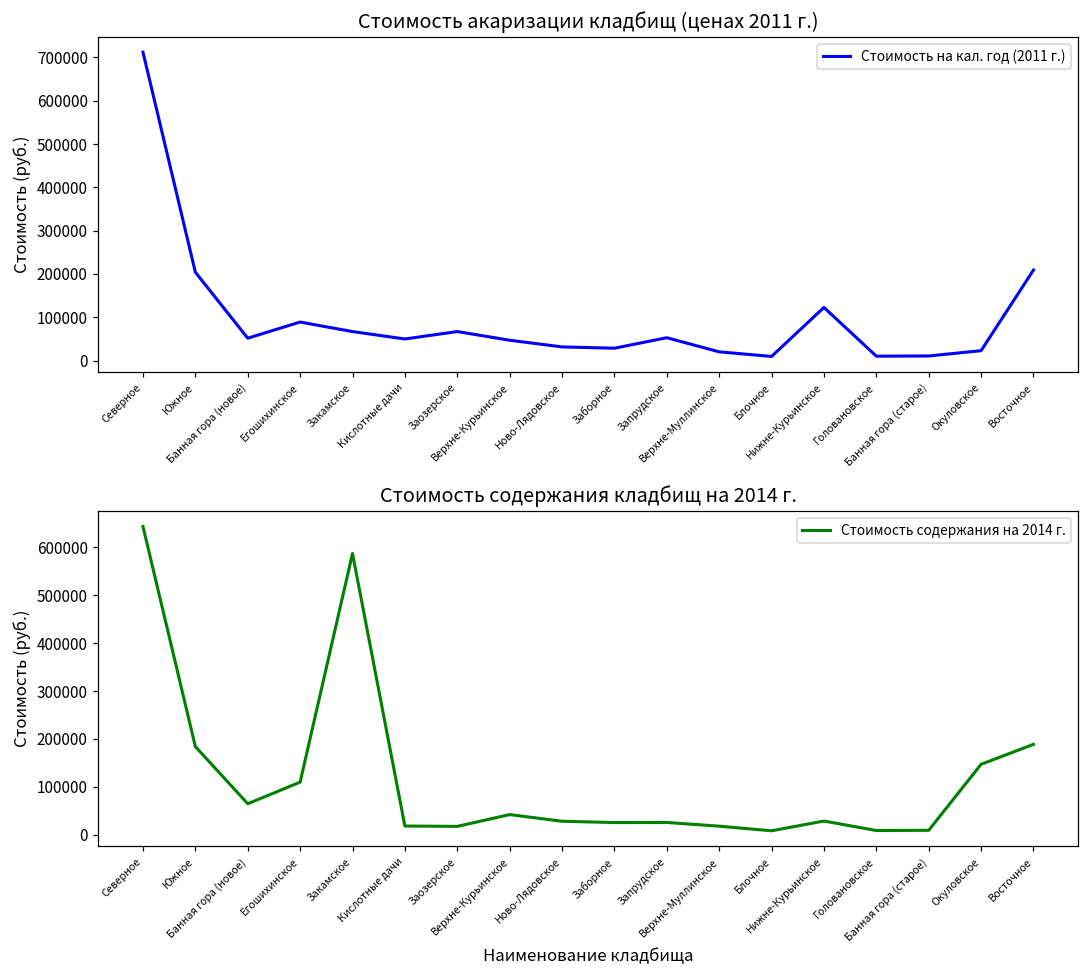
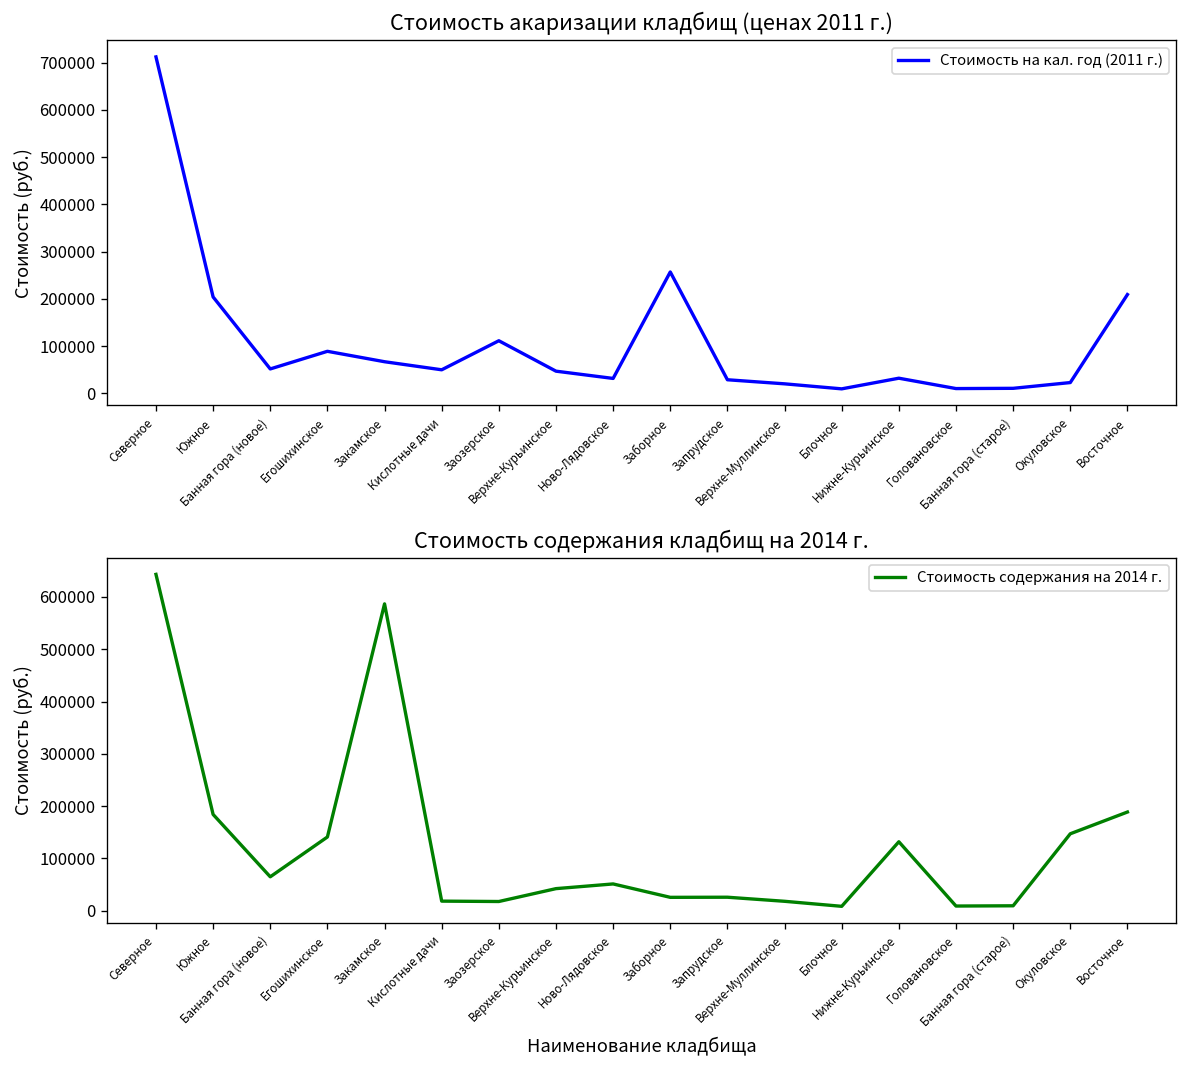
  {
    "Стоимость акаризации кладбищ (ценах 2011 г.)": {
      "Северное": 710000,
      "Южное": 200000,
      "Банная гора (новое)": 50000,
      "Егошихинское": 90000,
      "Закамское": 70000,
      "Кислотные дачи": 50000,
-     "Заозерское": 70000,
+     "Заозерское": 110000,
      "Верхне-Курьинское": 50000,
      "Ново-Лядовское": 30000,
-     "Заборное": 30000,
-     "Запрудское": 50000,
+     "Заборное": 260000,
+     "Запрудское": 30000,
      "Верхне-Муллинское": 20000,
      "Блочное": 10000,
-     "Нижне-Курьинское": 120000,
+     "Нижне-Курьинское": 30000,
      "Головановское": 10000,
      "Банная гора (старое)": 10000,
      "Окуловское": 20000,
      "Восточное": 210000
    },
    "Стоимость содержания кладбищ на 2014 г.": {
      "Северное": 640000,
      "Южное": 180000,
      "Банная гора (новое)": 60000,
-     "Егошихинское": 110000,
+     "Егошихинское": 140000,
      "Закамское": 590000,
      "Кислотные дачи": 20000,
      "Заозерское": 20000,
      "Верхне-Курьинское": 40000,
-     "Ново-Лядовское": 30000,
+     "Ново-Лядовское": 50000,
      "Заборное": 30000,
      "Запрудское": 30000,
      "Верхне-Муллинское": 20000,
      "Блочное": 10000,
-     "Нижне-Курьинское": 30000,
+     "Нижне-Курьинское": 130000,
      "Головановское": 10000,
      "Банная гора (старое)": 10000,
      "Окуловское": 150000,
      "Восточное": 190000
    }
  }
